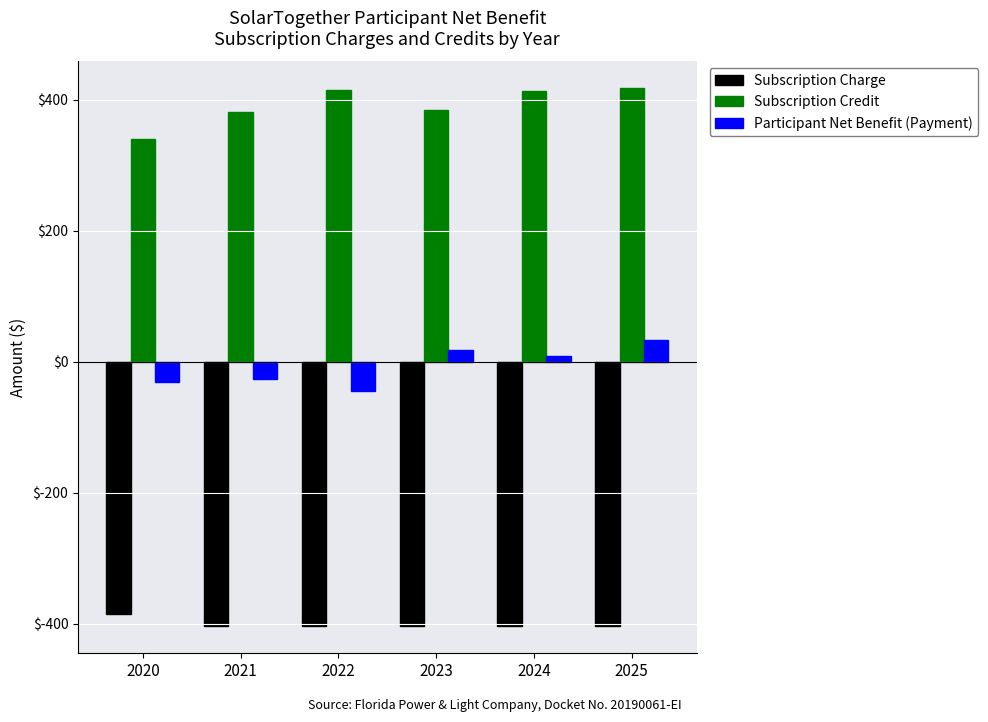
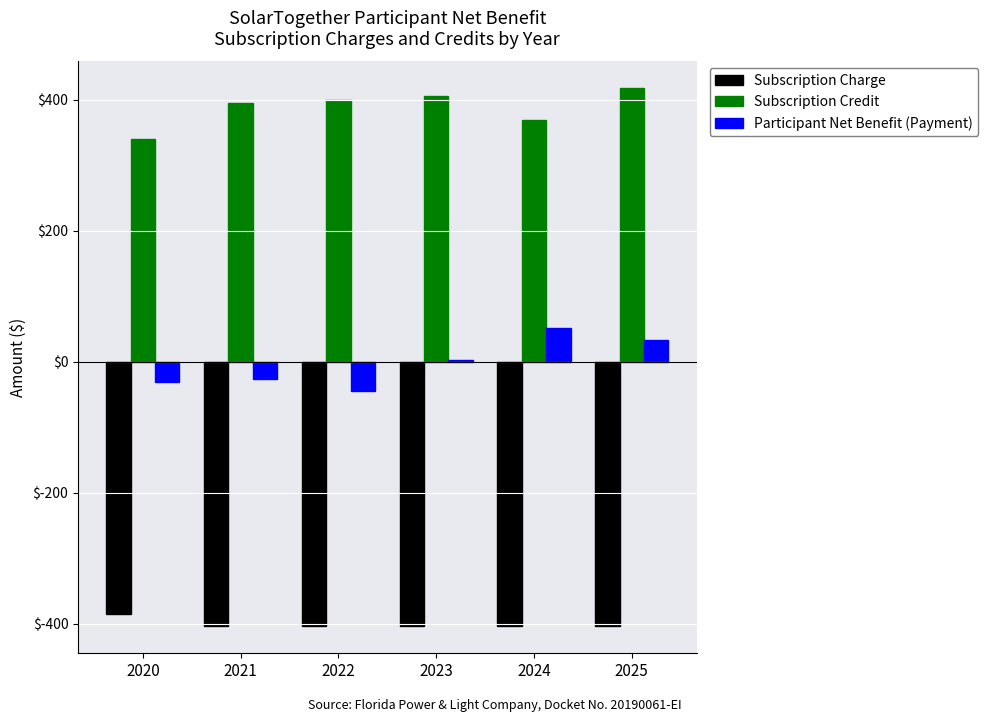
  {
    "Subscription Charge": {
      "2020": "$-380",
      "2021": "$-400",
      "2022": "$-400",
      "2023": "$-400",
      "2024": "$-400",
      "2025": "$-400"
    },
    "Subscription Credit": {
      "2020": "$340",
-     "2021": "$380",
-     "2022": "$410",
-     "2023": "$390",
-     "2024": "$410",
+     "2021": "$390",
+     "2022": "$400",
+     "2023": "$410",
+     "2024": "$370",
      "2025": "$420"
    },
    "Participant Net Benefit (Payment)": {
      "2020": "$-30",
      "2021": "$-30",
      "2022": "$-40",
-     "2023": "$20",
-     "2024": "$10",
+     "2023": "$0",
+     "2024": "$50",
      "2025": "$30"
    }
  }
